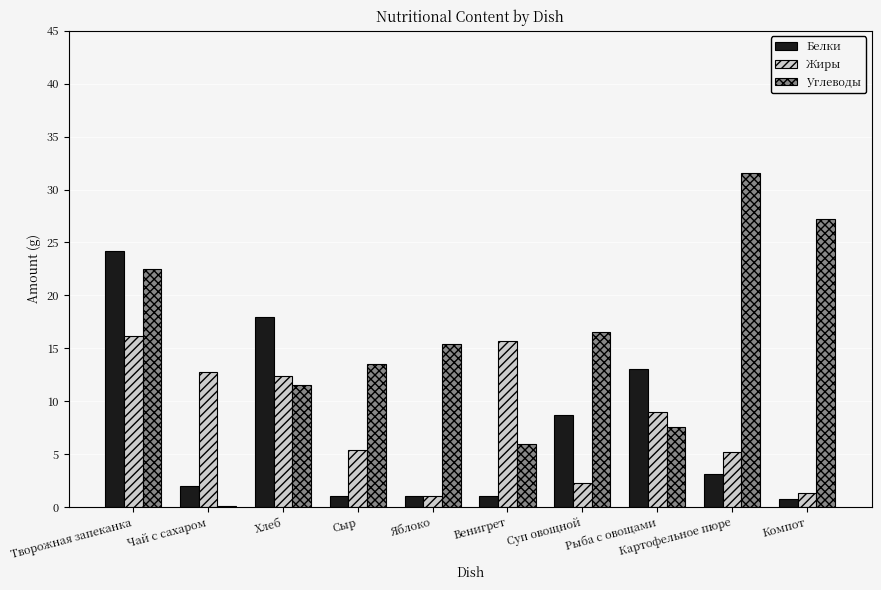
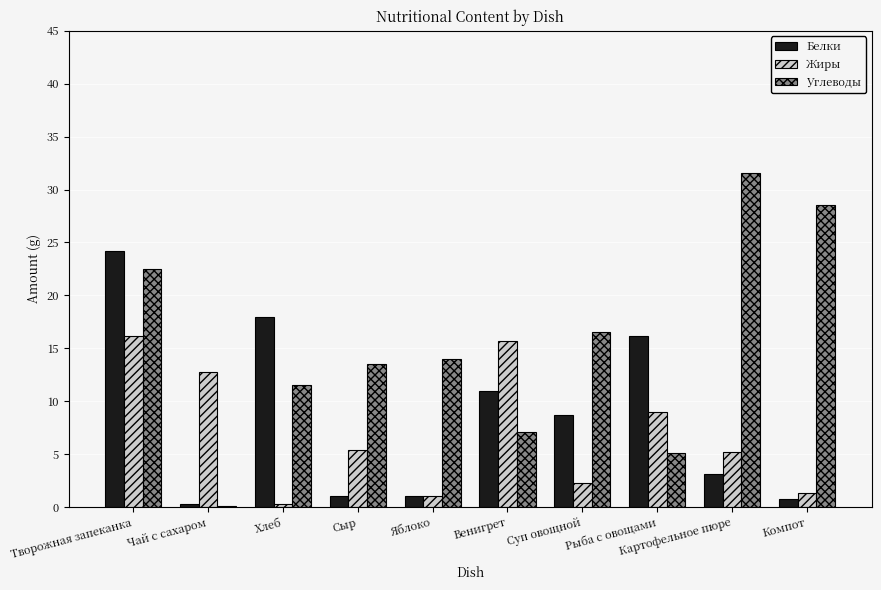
  {
    "Белки": {
      "Творожная запеканка": 24.2,
-     "Чай с сахаром": 2.0,
+     "Чай с сахаром": 0.3,
      "Хлеб": 18.0,
      "Сыр": 1.0,
      "Яблоко": 1.0,
-     "Венигрет": 1,
+     "Венигрет": 11,
      "Суп овощной": 8.7,
-     "Рыба с овощами": 13.0,
+     "Рыба с овощами": 16.2,
      "Картофельное пюре": 3.1,
      "Компот": 0.8
    },
    "Жиры": {
      "Творожная запеканка": 16.2,
      "Чай с сахаром": 12.8,
-     "Хлеб": 12.4,
+     "Хлеб": 0.3,
      "Сыр": 5.4,
      "Яблоко": 1.0,
      "Венигрет": 15.7,
      "Суп овощной": 2.3,
      "Рыба с овощами": 9.0,
      "Картофельное пюре": 5.2,
      "Компот": 1.3
    },
    "Углеводы": {
      "Творожная запеканка": 22.5,
      "Хлеб": 11.5,
      "Сыр": 13.5,
-     "Яблоко": 15.4,
-     "Венигрет": 6.0,
+     "Яблоко": 14.0,
+     "Венигрет": 7.1,
      "Суп овощной": 16.5,
-     "Рыба с овощами": 7.6,
+     "Рыба с овощами": 5.1,
      "Картофельное пюре": 31.6,
-     "Компот": 27.2
+     "Компот": 28.5
    }
  }
